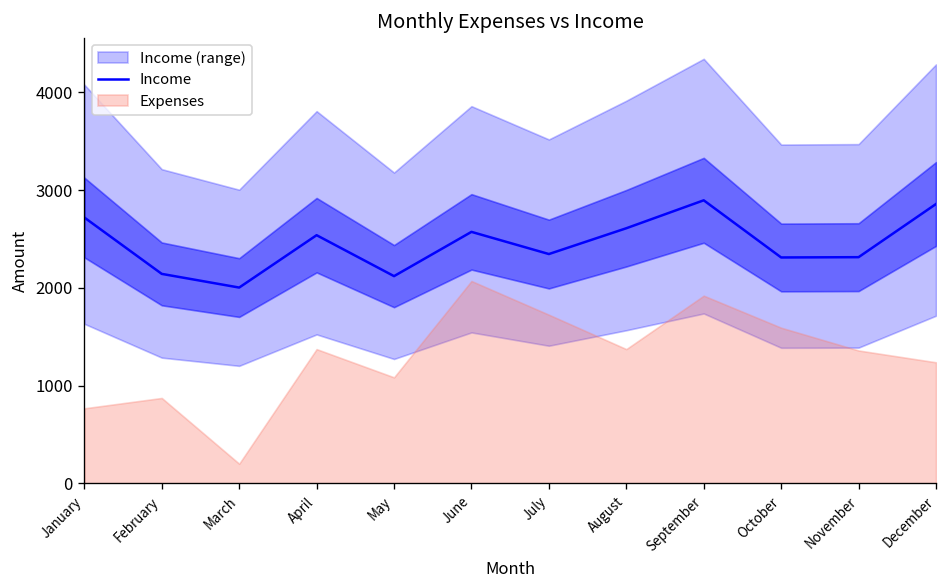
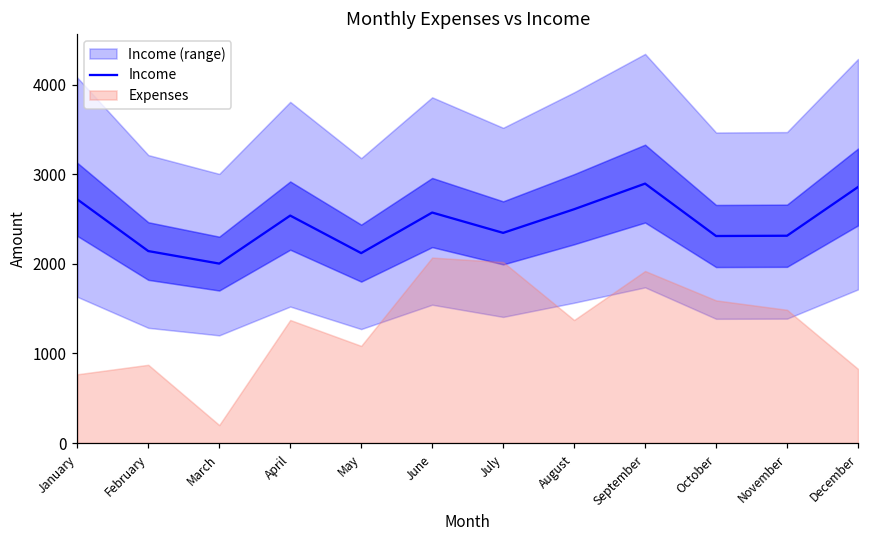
  {
    "Expenses": {
      "January": 800,
      "February": 900,
      "March": 200,
      "April": 1400,
      "May": 1100,
      "June": 2100,
-     "July": 1700,
+     "July": 2000,
      "August": 1400,
      "September": 1900,
      "October": 1600,
-     "November": 1400,
-     "December": 1200
+     "November": 1500,
+     "December": 800
    }
  }
